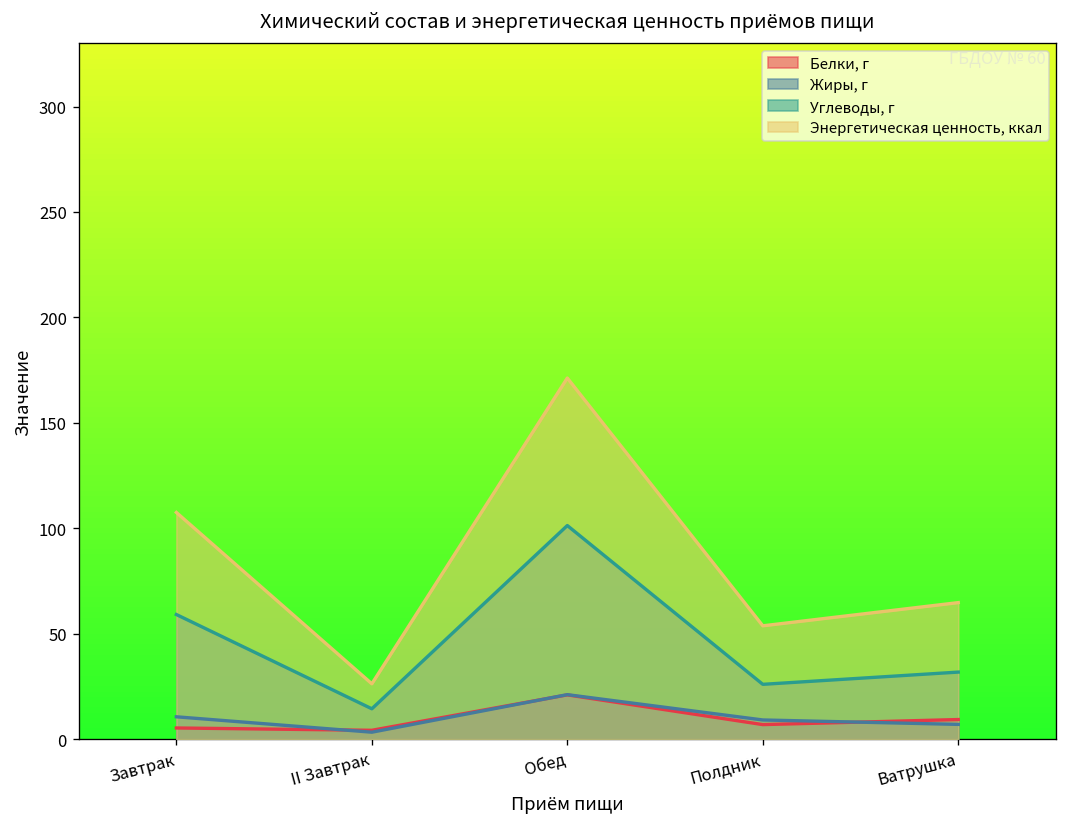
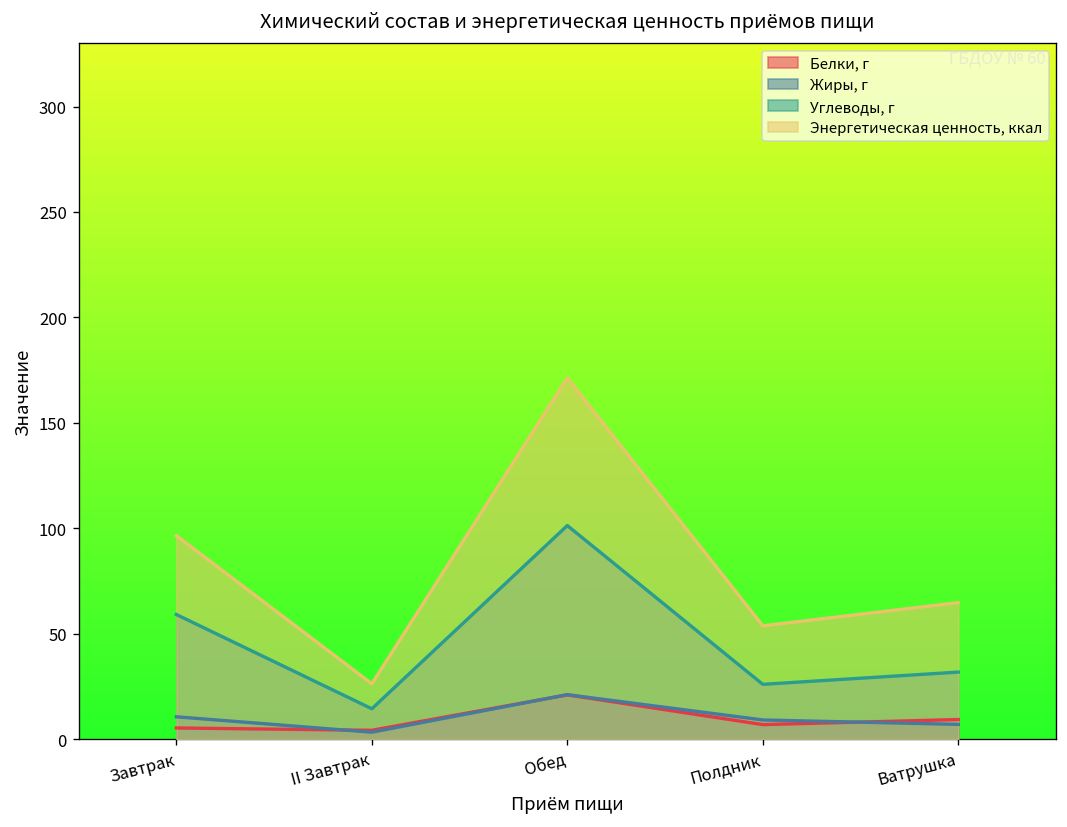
  {
    "Белки, г": {
      "Завтрак": 5,
      "Полдник": 7,
      "Ватрушка": 9
    },
    "Энергетическая ценность, ккал": {
-     "Завтрак": 108,
+     "Завтрак": 97,
      "II Завтрак": 26,
      "Обед": 171,
      "Полдник": 54,
      "Ватрушка": 65
    }
  }
